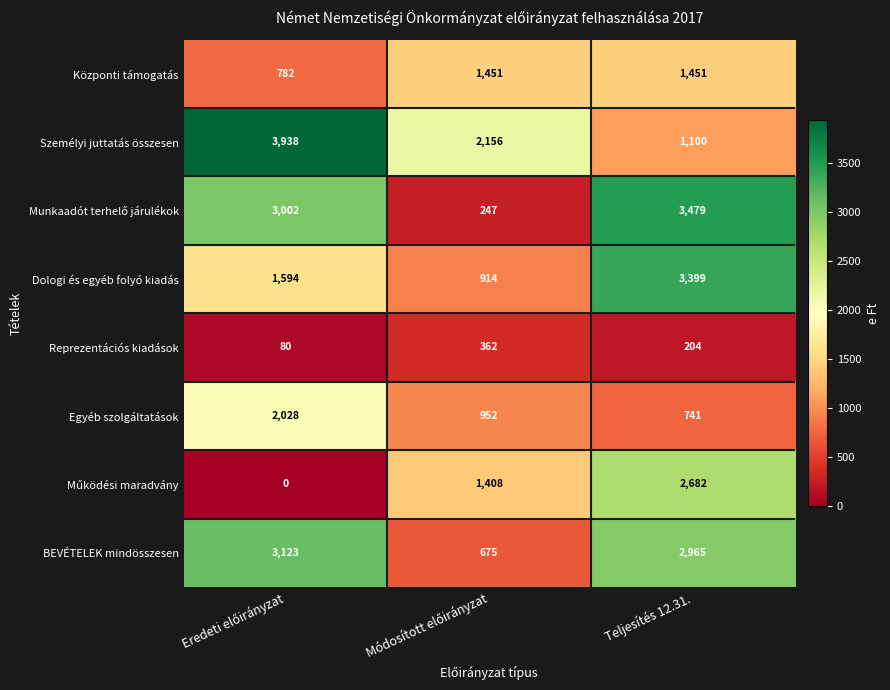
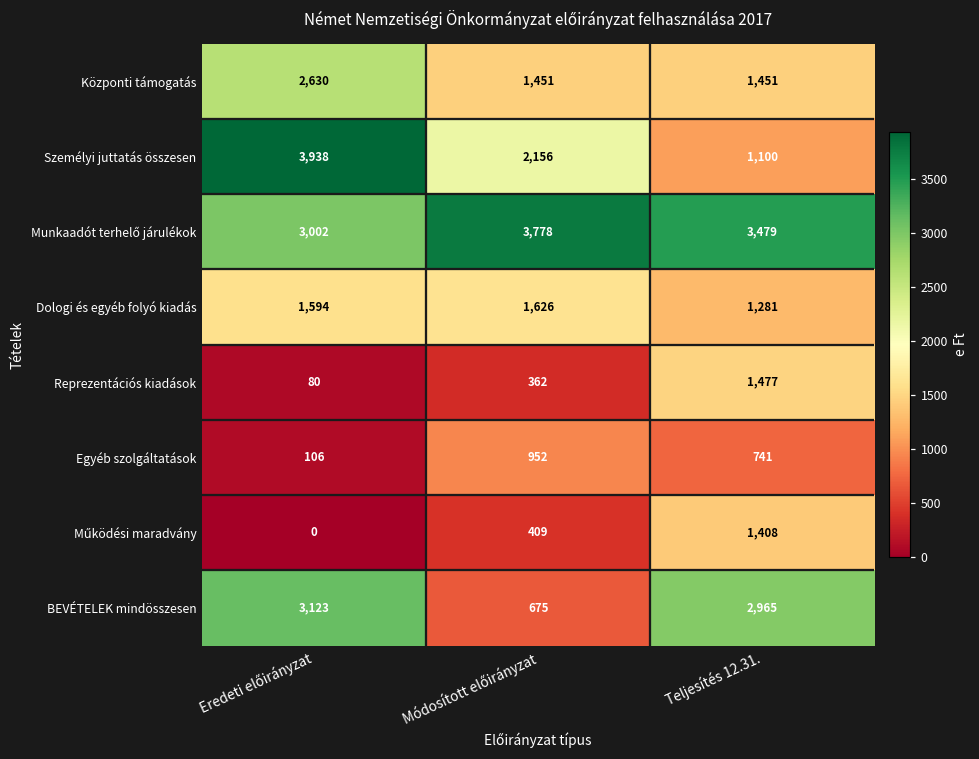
  {
    "Központi támogatás": {
-     "Eredeti előirányzat": "782",
+     "Eredeti előirányzat": "2,630",
      "Módosított előirányzat": "1,451",
      "Teljesítés 12.31.": "1,451"
    },
    "Személyi juttatás összesen": {
      "Eredeti előirányzat": "3,938",
      "Módosított előirányzat": "2,156",
      "Teljesítés 12.31.": "1,100"
    },
    "Munkaadót terhelő járulékok": {
      "Eredeti előirányzat": "3,002",
-     "Módosított előirányzat": "247",
+     "Módosított előirányzat": "3,778",
      "Teljesítés 12.31.": "3,479"
    },
    "Dologi és egyéb folyó kiadás": {
      "Eredeti előirányzat": "1,594",
-     "Módosított előirányzat": "914",
-     "Teljesítés 12.31.": "3,399"
+     "Módosított előirányzat": "1,626",
+     "Teljesítés 12.31.": "1,281"
    },
    "Reprezentációs kiadások": {
      "Eredeti előirányzat": "80",
      "Módosított előirányzat": "362",
-     "Teljesítés 12.31.": "204"
+     "Teljesítés 12.31.": "1,477"
    },
    "Egyéb szolgáltatások": {
-     "Eredeti előirányzat": "2,028",
+     "Eredeti előirányzat": "106",
      "Módosított előirányzat": "952",
      "Teljesítés 12.31.": "741"
    },
    "Működési maradvány": {
      "Eredeti előirányzat": "0",
-     "Módosított előirányzat": "1,408",
-     "Teljesítés 12.31.": "2,682"
+     "Módosított előirányzat": "409",
+     "Teljesítés 12.31.": "1,408"
    },
    "BEVÉTELEK mindösszesen": {
      "Eredeti előirányzat": "3,123",
      "Módosított előirányzat": "675",
      "Teljesítés 12.31.": "2,965"
    }
  }
